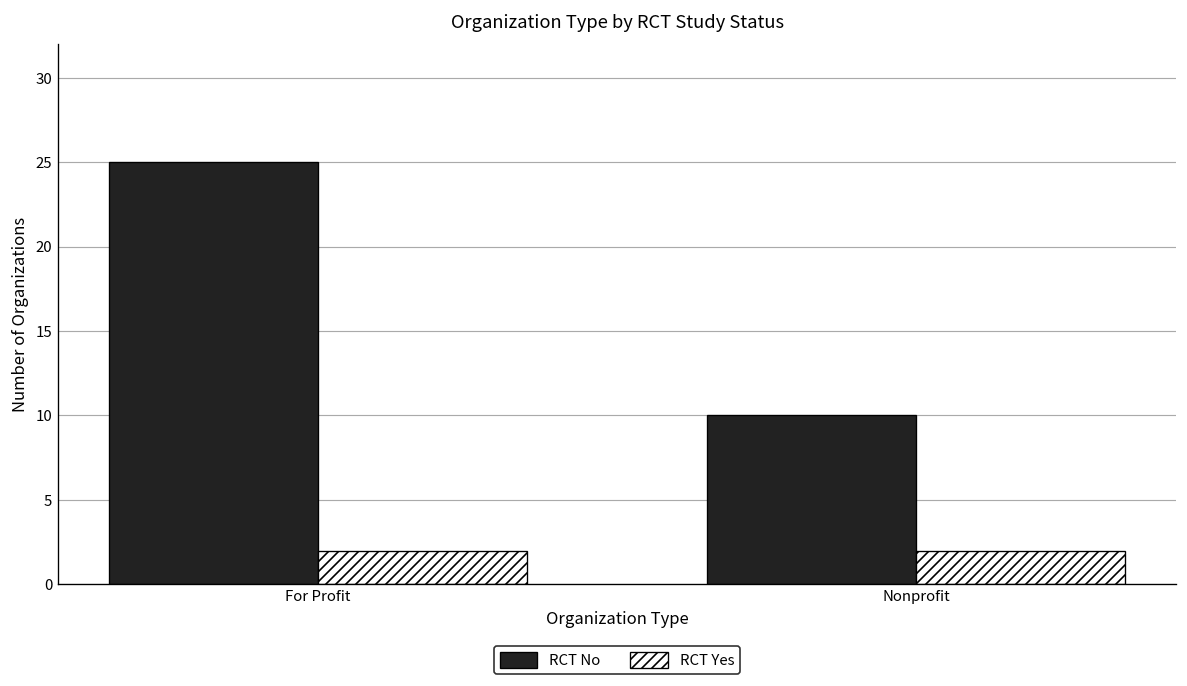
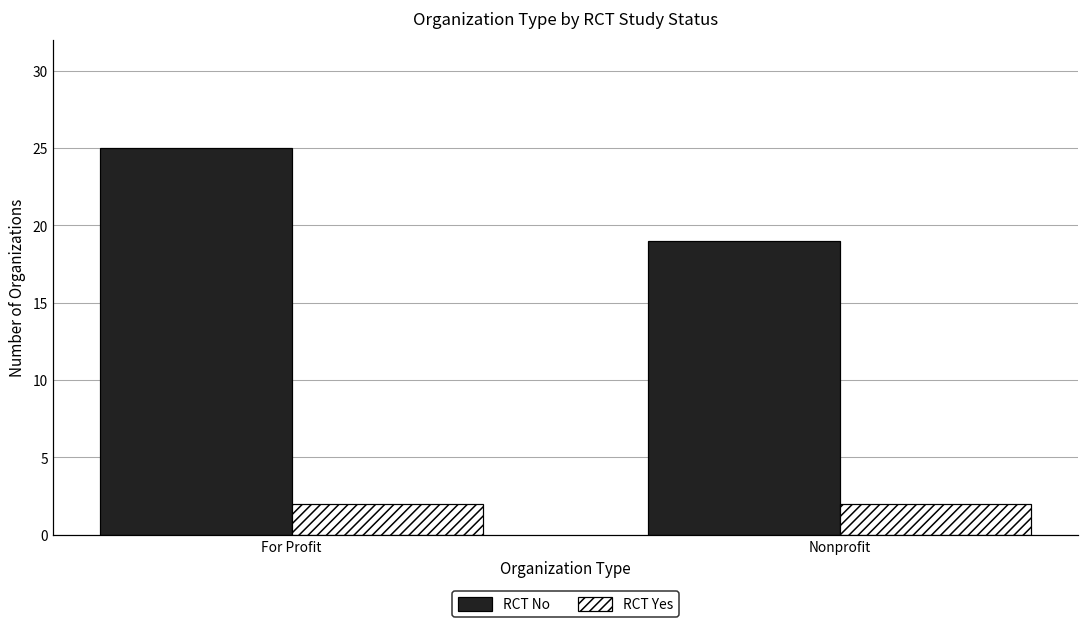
  {
    "RCT No": {
      "For Profit": 25,
-     "Nonprofit": 10
+     "Nonprofit": 19
    },
    "RCT Yes": {
      "For Profit": 2,
      "Nonprofit": 2
    }
  }
